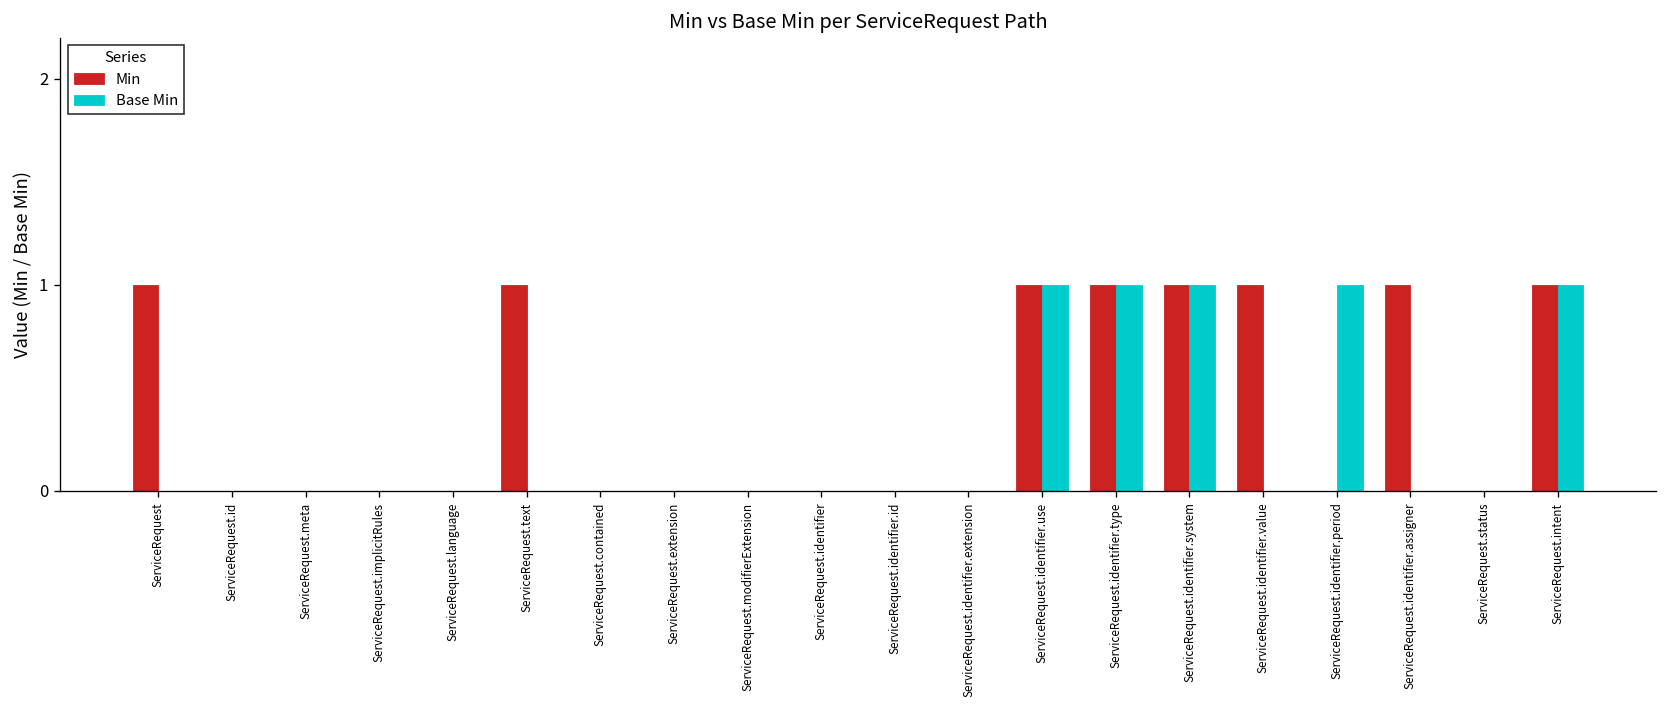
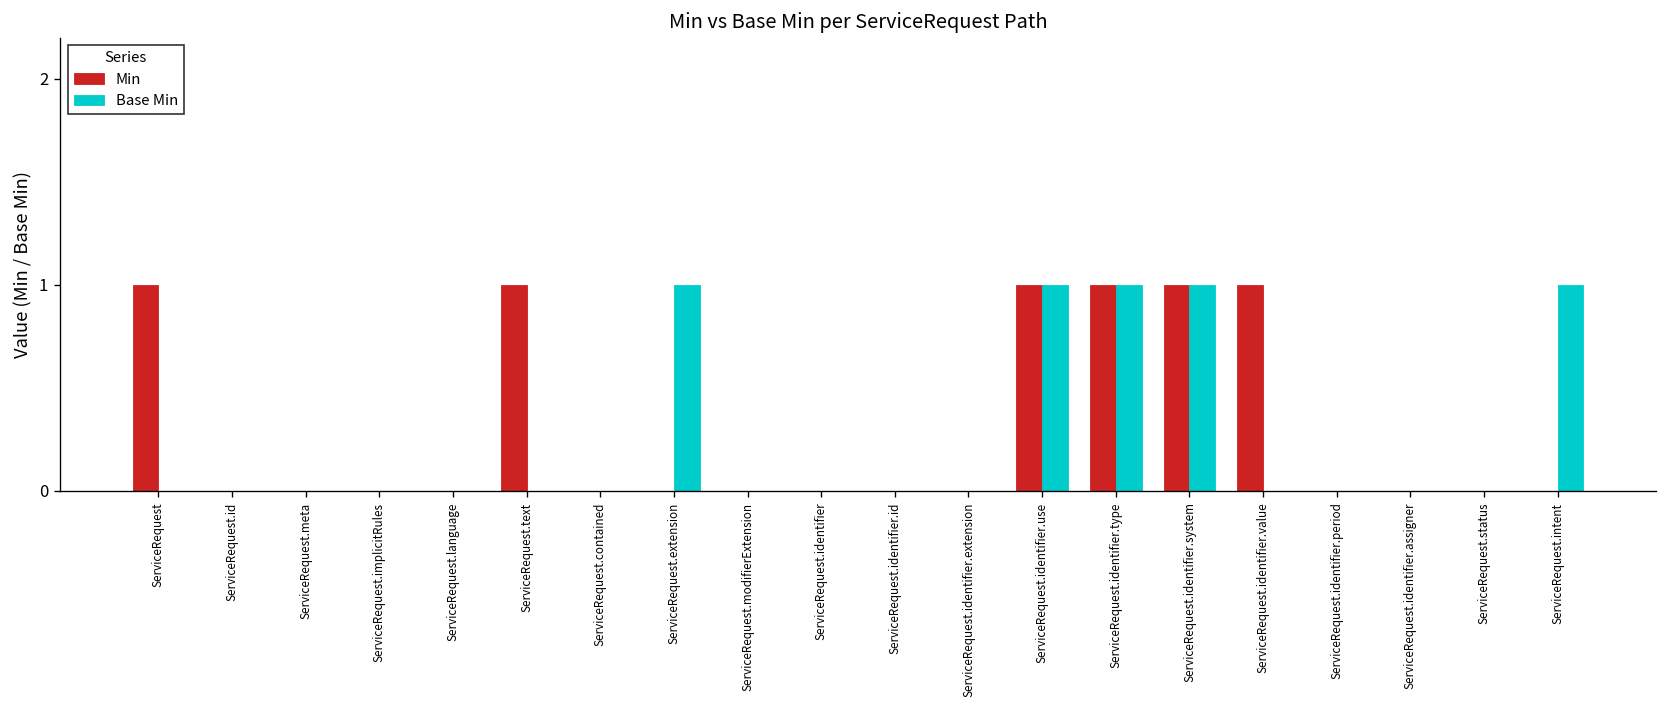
  {
    "Min": {
      "ServiceRequest": 1,
      "ServiceRequest.id": 0,
      "ServiceRequest.meta": 0,
      "ServiceRequest.implicitRules": 0,
      "ServiceRequest.language": 0,
      "ServiceRequest.text": 1,
      "ServiceRequest.contained": 0,
      "ServiceRequest.extension": 0,
      "ServiceRequest.modifierExtension": 0,
      "ServiceRequest.identifier": 0,
      "ServiceRequest.identifier.id": 0,
      "ServiceRequest.identifier.extension": 0,
      "ServiceRequest.identifier.use": 1,
      "ServiceRequest.identifier.type": 1,
      "ServiceRequest.identifier.system": 1,
      "ServiceRequest.identifier.value": 1,
      "ServiceRequest.identifier.period": 0,
-     "ServiceRequest.identifier.assigner": 1,
+     "ServiceRequest.identifier.assigner": 0,
      "ServiceRequest.status": 0,
-     "ServiceRequest.intent": 1
+     "ServiceRequest.intent": 0
    },
    "Base Min": {
      "ServiceRequest": 0,
      "ServiceRequest.id": 0,
      "ServiceRequest.meta": 0,
      "ServiceRequest.implicitRules": 0,
      "ServiceRequest.language": 0,
      "ServiceRequest.text": 0,
      "ServiceRequest.contained": 0,
-     "ServiceRequest.extension": 0,
+     "ServiceRequest.extension": 1,
      "ServiceRequest.modifierExtension": 0,
      "ServiceRequest.identifier": 0,
      "ServiceRequest.identifier.id": 0,
      "ServiceRequest.identifier.extension": 0,
      "ServiceRequest.identifier.use": 1,
      "ServiceRequest.identifier.type": 1,
      "ServiceRequest.identifier.system": 1,
      "ServiceRequest.identifier.value": 0,
-     "ServiceRequest.identifier.period": 1,
+     "ServiceRequest.identifier.period": 0,
      "ServiceRequest.identifier.assigner": 0,
      "ServiceRequest.status": 0,
      "ServiceRequest.intent": 1
    }
  }
